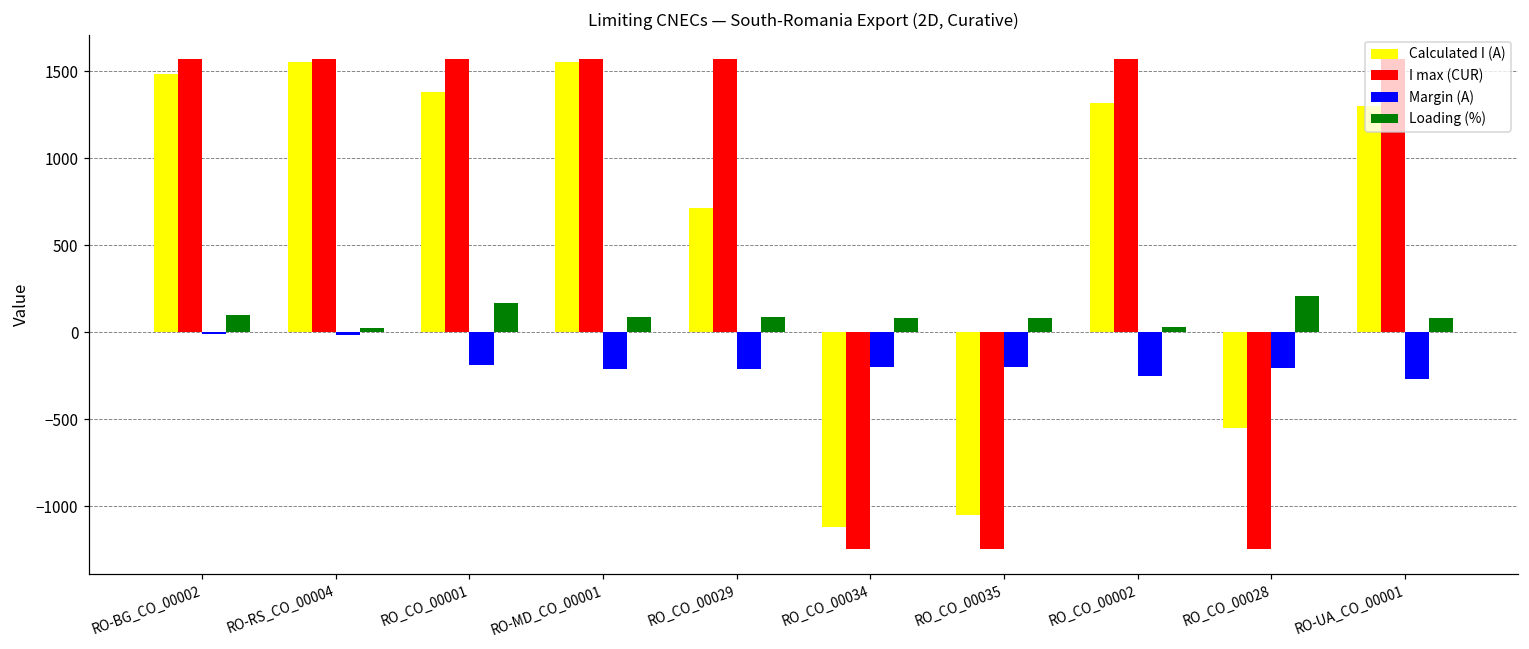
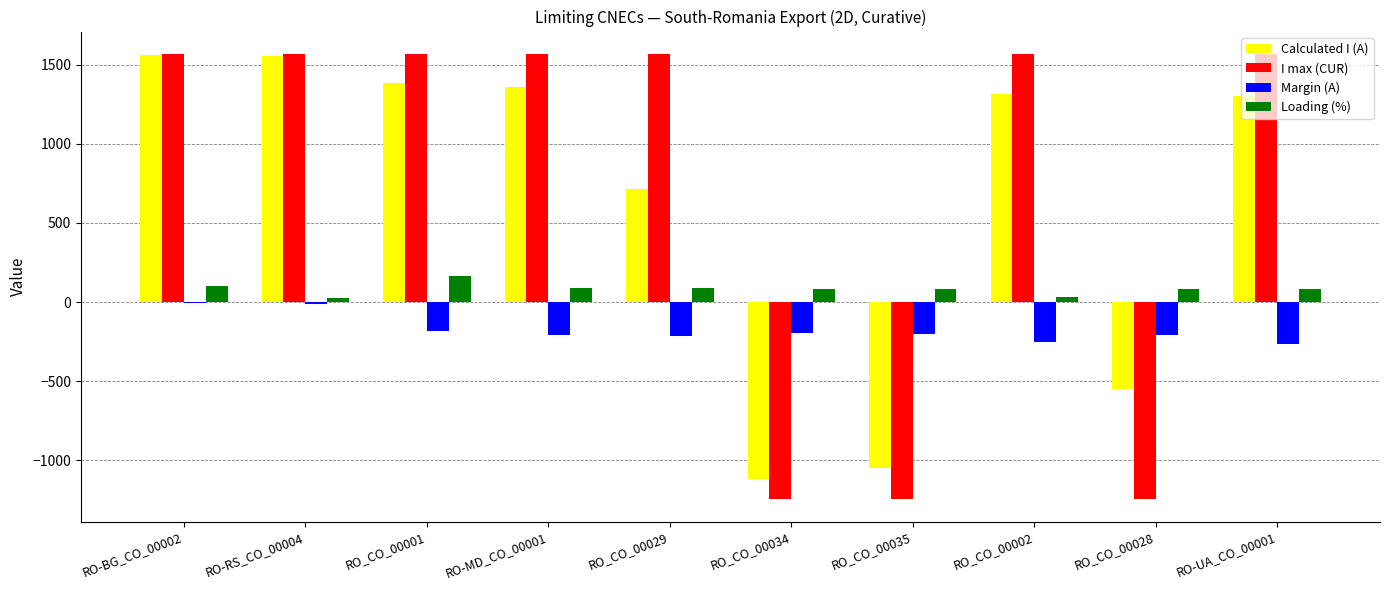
  {
    "Calculated I (A)": {
-     "RO-BG_CO_00002": 1490,
+     "RO-BG_CO_00002": 1560,
      "RO-RS_CO_00004": 1560,
      "RO_CO_00001": 1380,
-     "RO-MD_CO_00001": 1550,
+     "RO-MD_CO_00001": 1360,
      "RO_CO_00029": 720,
      "RO_CO_00034": -1120,
      "RO_CO_00035": -1050,
      "RO_CO_00002": 1320,
      "RO_CO_00028": -550
    },
    "I max (CUR)": {
      "RO-BG_CO_00002": 1570,
      "RO-RS_CO_00004": 1570,
      "RO_CO_00001": 1570,
      "RO-MD_CO_00001": 1570,
      "RO_CO_00029": 1570,
      "RO_CO_00034": -1250,
      "RO_CO_00035": -1250,
      "RO_CO_00002": 1570,
      "RO_CO_00028": -1250
    },
    "Margin (A)": {
      "RO_CO_00001": -190,
      "RO-MD_CO_00001": -210,
      "RO_CO_00029": -210,
      "RO_CO_00034": -200,
      "RO_CO_00035": -200,
      "RO_CO_00002": -250,
      "RO_CO_00028": -210,
      "RO-UA_CO_00001": -270
    },
    "Loading (%)": {
      "RO-BG_CO_00002": 100,
      "RO-RS_CO_00004": 30,
      "RO_CO_00001": 170,
      "RO-MD_CO_00001": 90,
      "RO_CO_00029": 90,
      "RO_CO_00034": 80,
      "RO_CO_00035": 80,
      "RO_CO_00002": 30,
-     "RO_CO_00028": 210,
+     "RO_CO_00028": 80,
      "RO-UA_CO_00001": 80
    }
  }
